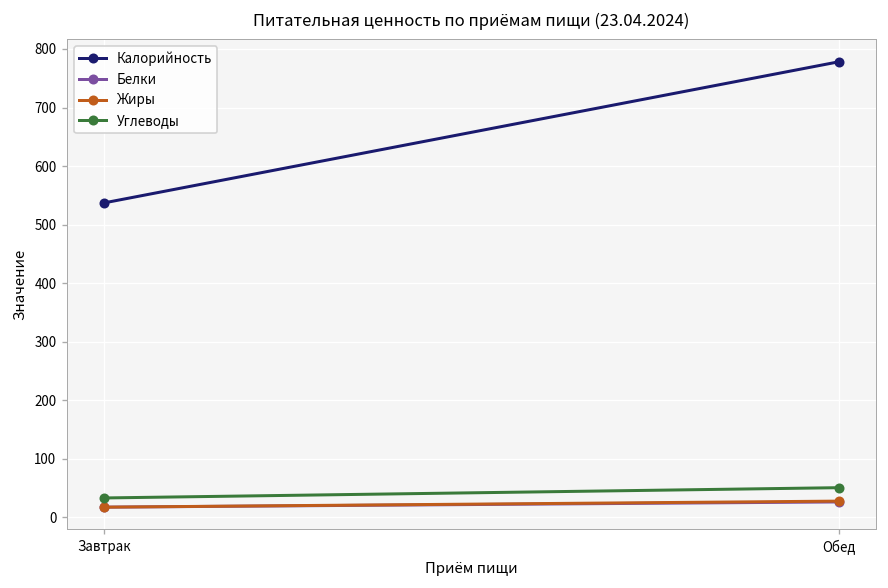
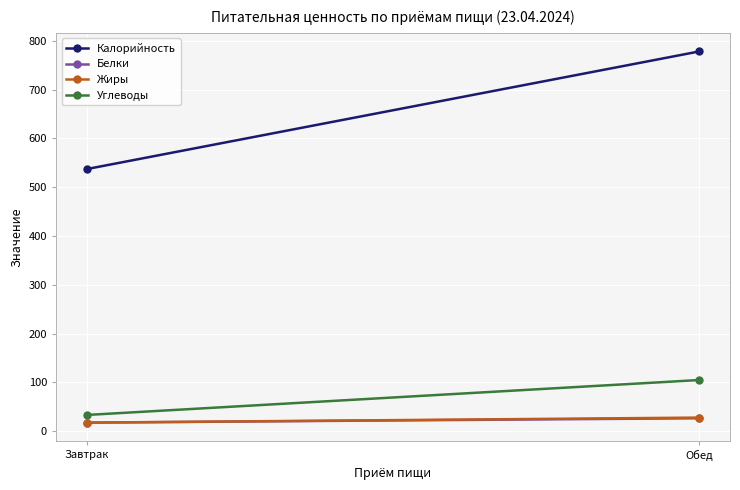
  {
    "Калорийность": {
      "Завтрак": 540,
      "Обед": 780
    },
    "Жиры": {
      "Завтрак": 20,
      "Обед": 30
    },
    "Углеводы": {
      "Завтрак": 30,
-     "Обед": 50
+     "Обед": 100
    }
  }
